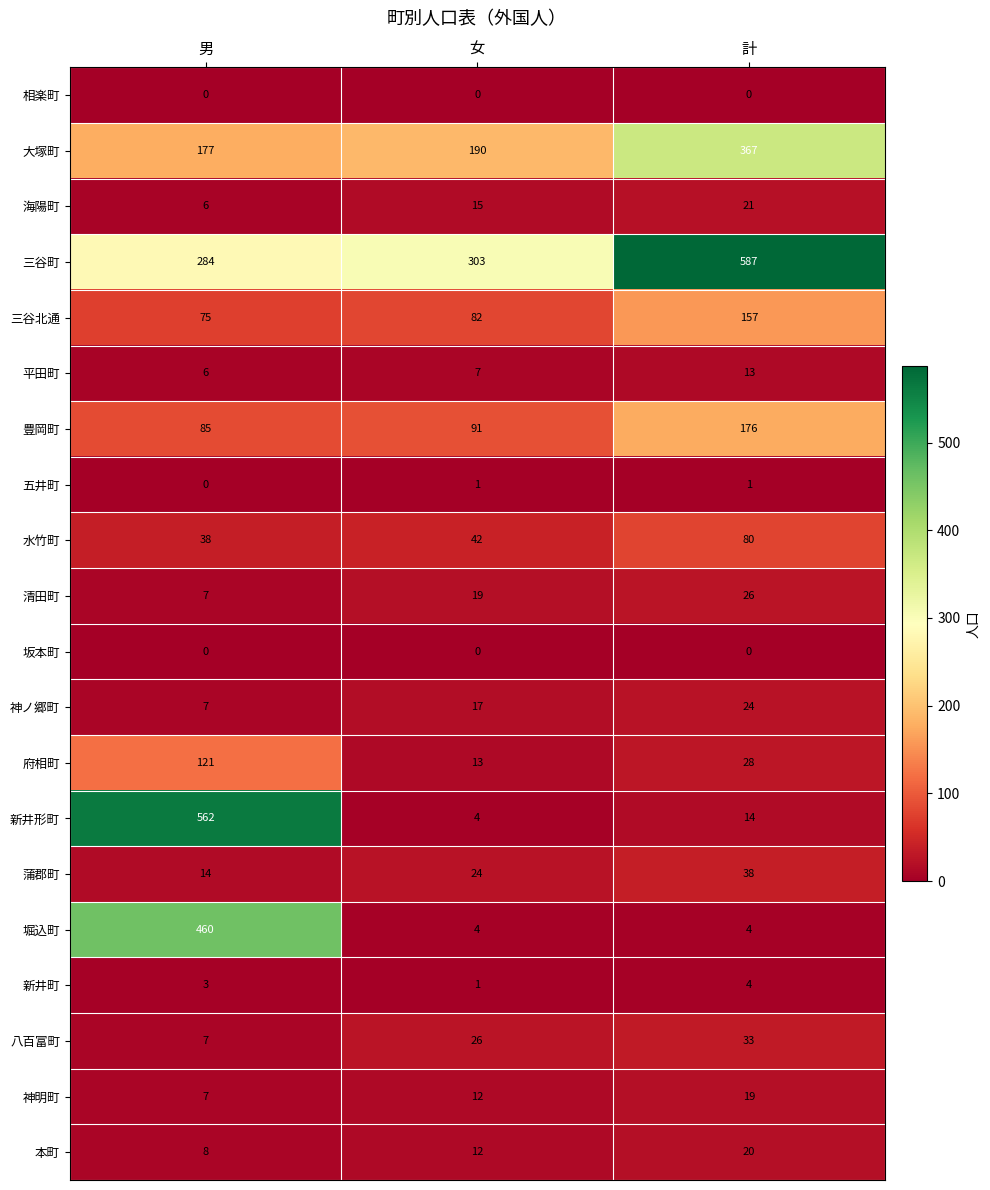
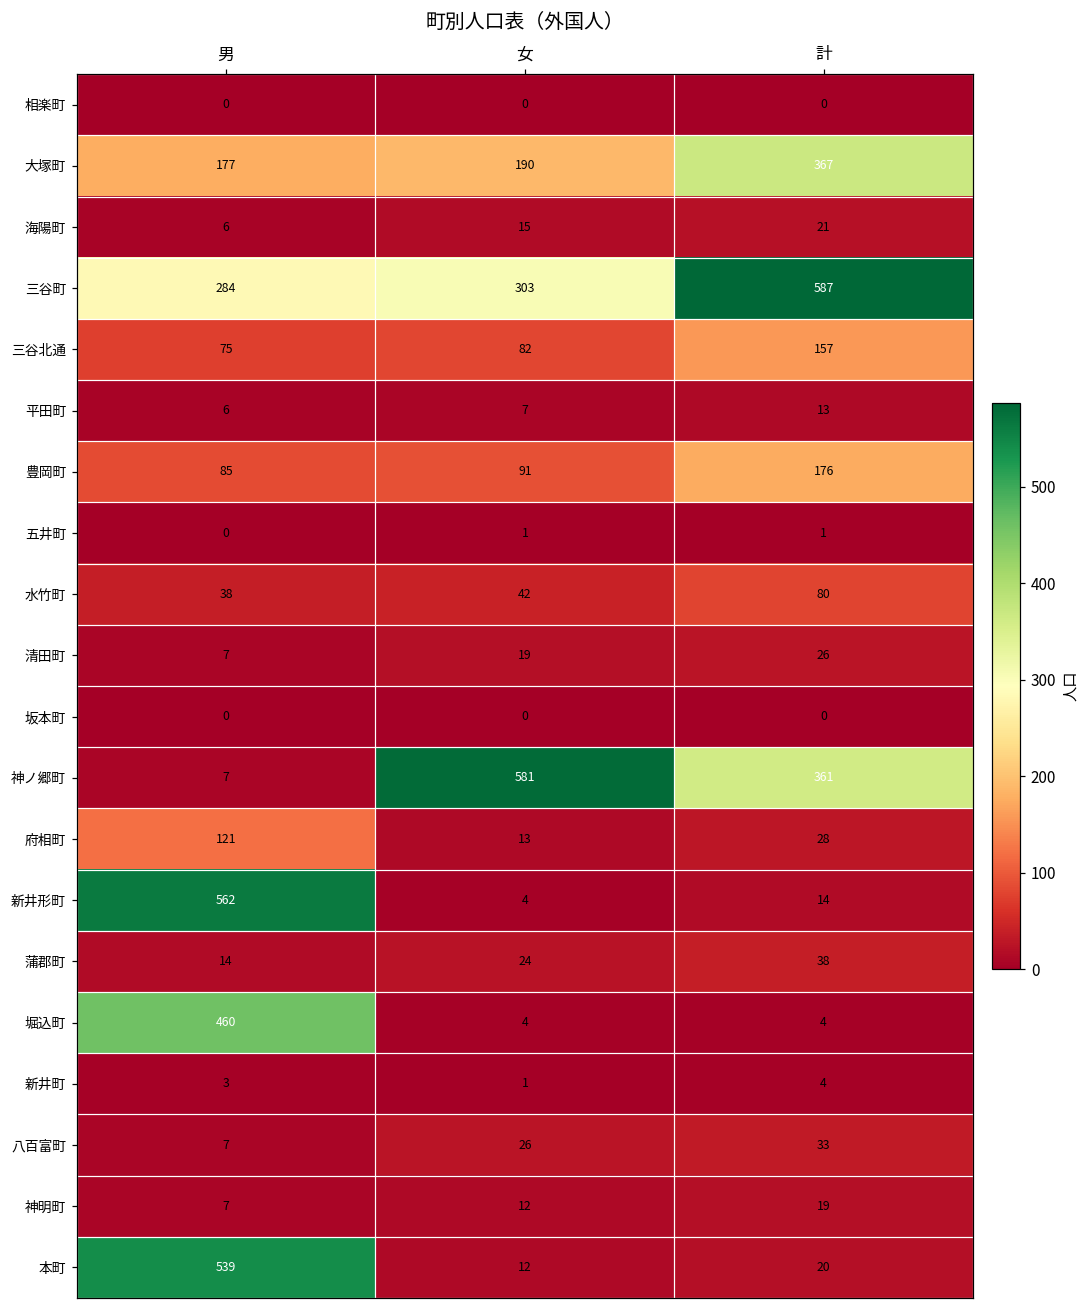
  {
    "相楽町": {
      "男": 0,
      "女": 0,
      "計": 0
    },
    "大塚町": {
      "男": 177,
      "女": 190,
      "計": 367
    },
    "海陽町": {
      "男": 6,
      "女": 15,
      "計": 21
    },
    "三谷町": {
      "男": 284,
      "女": 303,
      "計": 587
    },
    "三谷北通": {
      "男": 75,
      "女": 82,
      "計": 157
    },
    "平田町": {
      "男": 6,
      "女": 7,
      "計": 13
    },
    "豊岡町": {
      "男": 85,
      "女": 91,
      "計": 176
    },
    "五井町": {
      "男": 0,
      "女": 1,
      "計": 1
    },
    "水竹町": {
      "男": 38,
      "女": 42,
      "計": 80
    },
    "清田町": {
      "男": 7,
      "女": 19,
      "計": 26
    },
    "坂本町": {
      "男": 0,
      "女": 0,
      "計": 0
    },
    "神ノ郷町": {
      "男": 7,
-     "女": 17,
-     "計": 24
+     "女": 581,
+     "計": 361
    },
    "府相町": {
      "男": 121,
      "女": 13,
      "計": 28
    },
    "新井形町": {
      "男": 562,
      "女": 4,
      "計": 14
    },
    "蒲郡町": {
      "男": 14,
      "女": 24,
      "計": 38
    },
    "堀込町": {
      "男": 460,
      "女": 4,
      "計": 4
    },
    "新井町": {
      "男": 3,
      "女": 1,
      "計": 4
    },
    "八百富町": {
      "男": 7,
      "女": 26,
      "計": 33
    },
    "神明町": {
      "男": 7,
      "女": 12,
      "計": 19
    },
    "本町": {
-     "男": 8,
+     "男": 539,
      "女": 12,
      "計": 20
    }
  }
